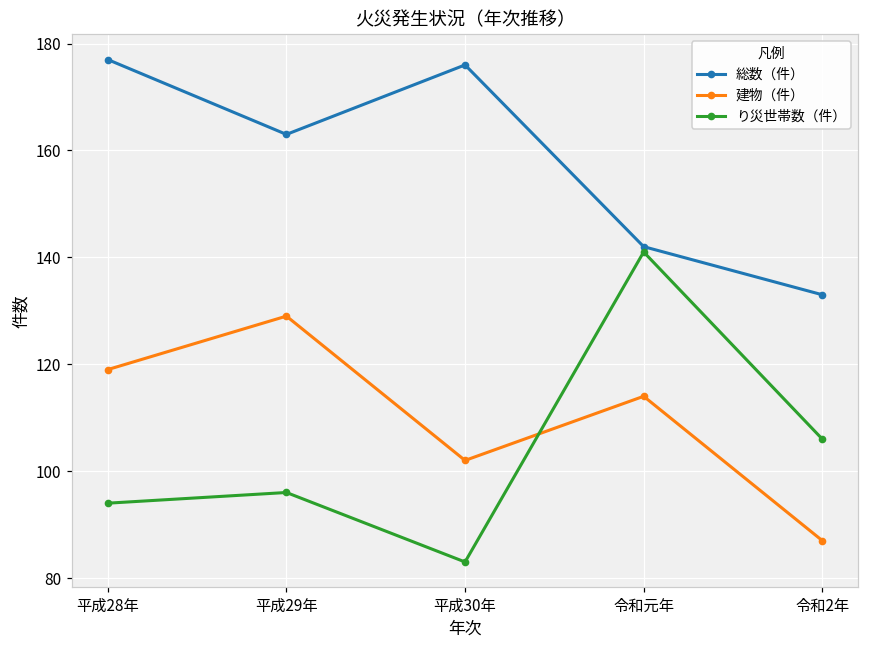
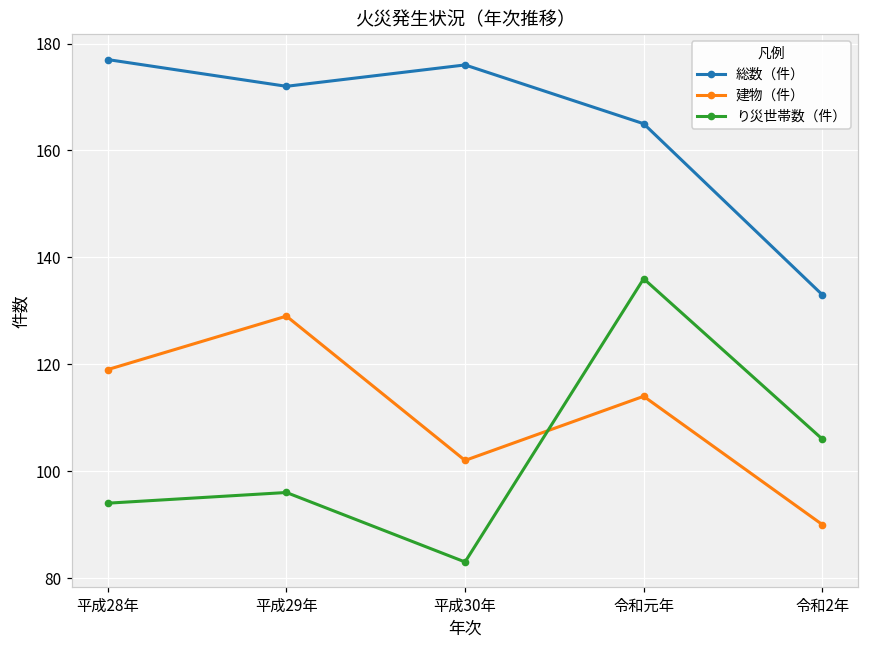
  {
    "総数（件）": {
      "平成28年": 177,
-     "平成29年": 163,
+     "平成29年": 172,
      "平成30年": 176,
-     "令和元年": 142,
+     "令和元年": 165,
      "令和2年": 133
    },
    "建物（件）": {
      "平成28年": 119,
      "平成29年": 129,
      "平成30年": 102,
      "令和元年": 114,
-     "令和2年": 87
+     "令和2年": 90
    },
    "り災世帯数（件）": {
      "平成28年": 94,
      "平成29年": 96,
      "平成30年": 83,
-     "令和元年": 141,
+     "令和元年": 136,
      "令和2年": 106
    }
  }
